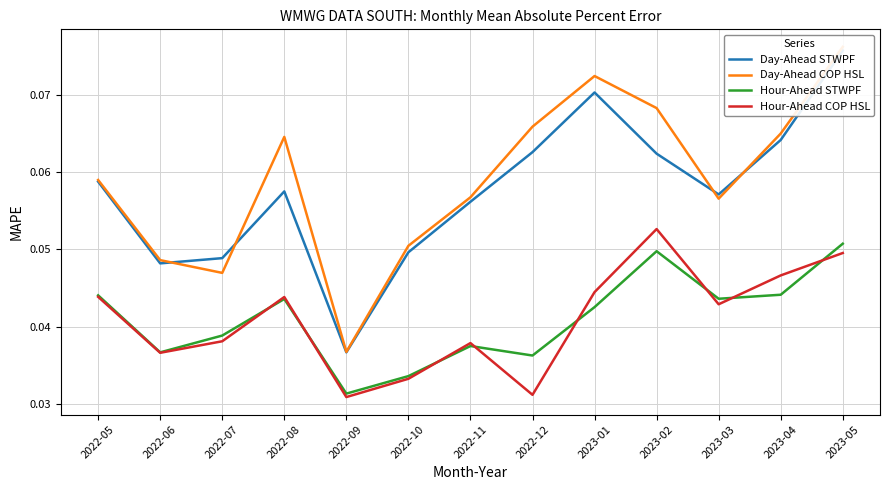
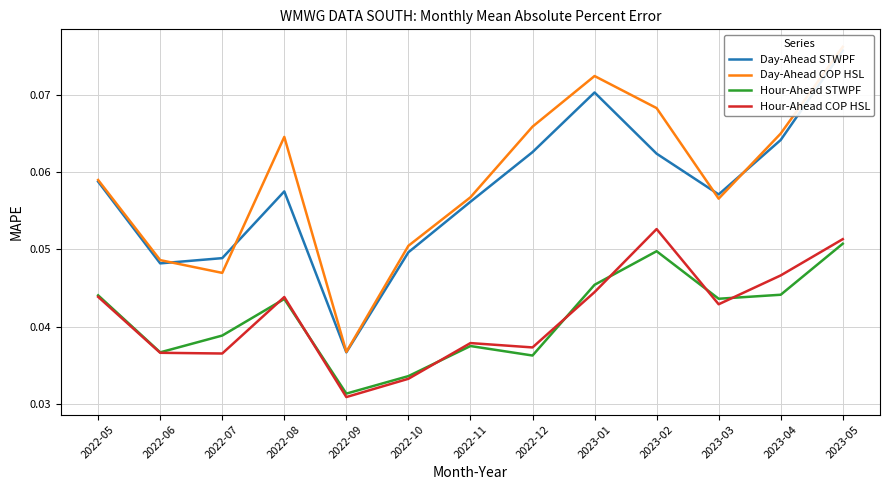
  {
    "Day-Ahead STWPF": {
      "2022-06": 0.048,
      "2022-07": 0.049,
      "2022-08": 0.058,
      "2022-10": 0.050,
      "2022-11": 0.056,
      "2022-12": 0.063,
      "2023-01": 0.070,
      "2023-02": 0.062,
      "2023-03": 0.057,
      "2023-04": 0.064
    },
    "Day-Ahead COP HSL": {
      "2022-06": 0.049,
      "2022-07": 0.047,
      "2022-08": 0.065,
      "2022-10": 0.050,
      "2022-11": 0.057,
      "2022-12": 0.066,
      "2023-01": 0.072,
      "2023-02": 0.068,
      "2023-03": 0.057,
      "2023-04": 0.065
    },
    "Hour-Ahead STWPF": {
      "2022-07": 0.039,
      "2022-09": 0.031,
      "2022-10": 0.034,
      "2022-11": 0.038,
      "2022-12": 0.036,
-     "2023-01": 0.043,
+     "2023-01": 0.045,
      "2023-02": 0.050,
      "2023-03": 0.044,
      "2023-04": 0.044,
      "2023-05": 0.051
    },
    "Hour-Ahead COP HSL": {
-     "2022-07": 0.038,
+     "2022-07": 0.037,
      "2022-09": 0.031,
      "2022-10": 0.033,
      "2022-11": 0.038,
-     "2022-12": 0.031,
+     "2022-12": 0.037,
      "2023-01": 0.044,
      "2023-02": 0.053,
      "2023-03": 0.043,
      "2023-04": 0.047,
-     "2023-05": 0.050
+     "2023-05": 0.051
    }
  }
